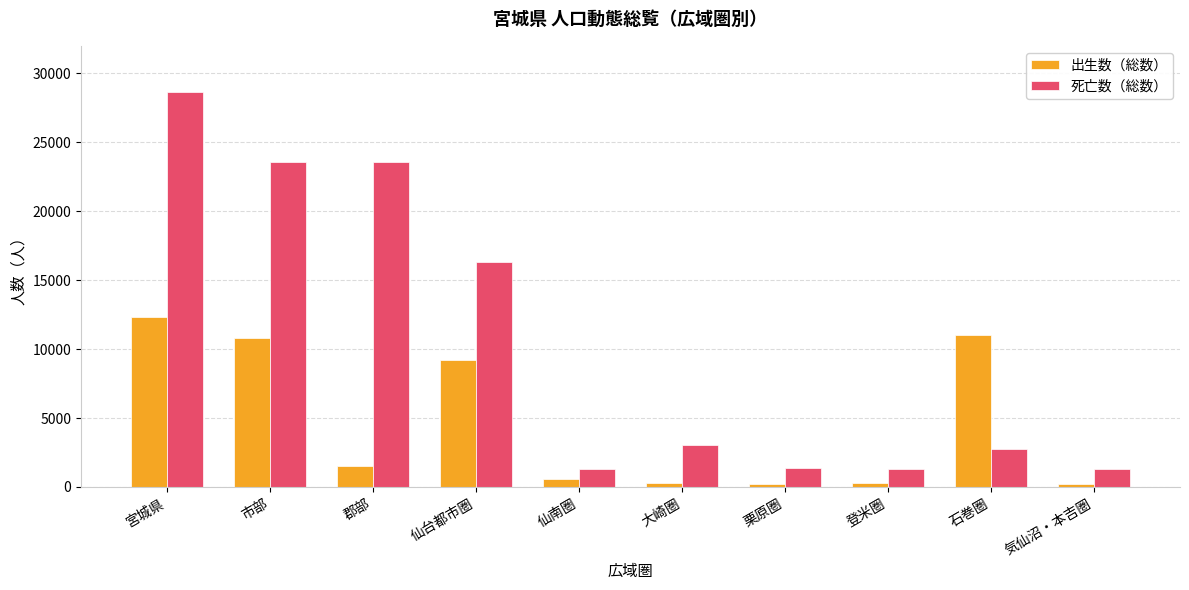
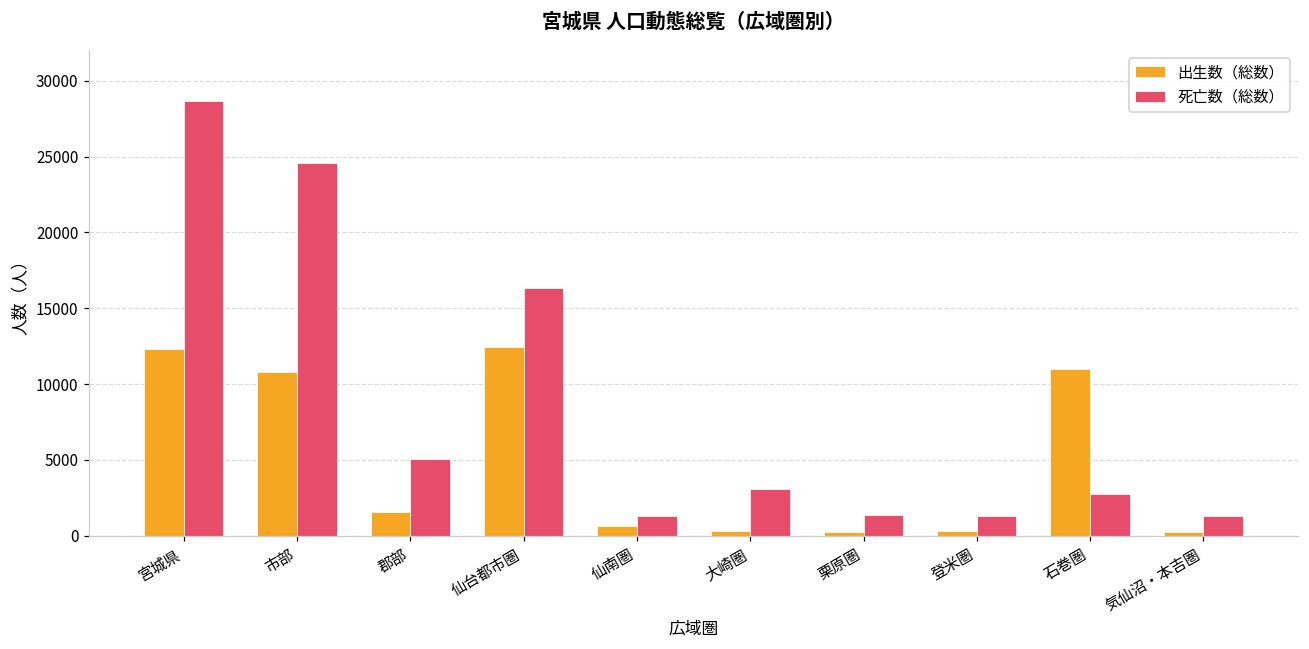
  {
    "出生数（総数）": {
      "宮城県": 12300,
      "市部": 10800,
      "郡部": 1500,
-     "仙台都市圏": 9200,
+     "仙台都市圏": 12400,
      "仙南圏": 600,
      "大崎圏": 300,
      "栗原圏": 200,
      "登米圏": 300,
      "石巻圏": 11000,
      "気仙沼・本吉圏": 300
    },
    "死亡数（総数）": {
      "宮城県": 28600,
-     "市部": 23600,
-     "郡部": 23600,
+     "市部": 24600,
+     "郡部": 5000,
      "仙台都市圏": 16300,
      "仙南圏": 1300,
      "大崎圏": 3100,
      "栗原圏": 1300,
      "登米圏": 1300,
      "石巻圏": 2700,
      "気仙沼・本吉圏": 1300
    }
  }
